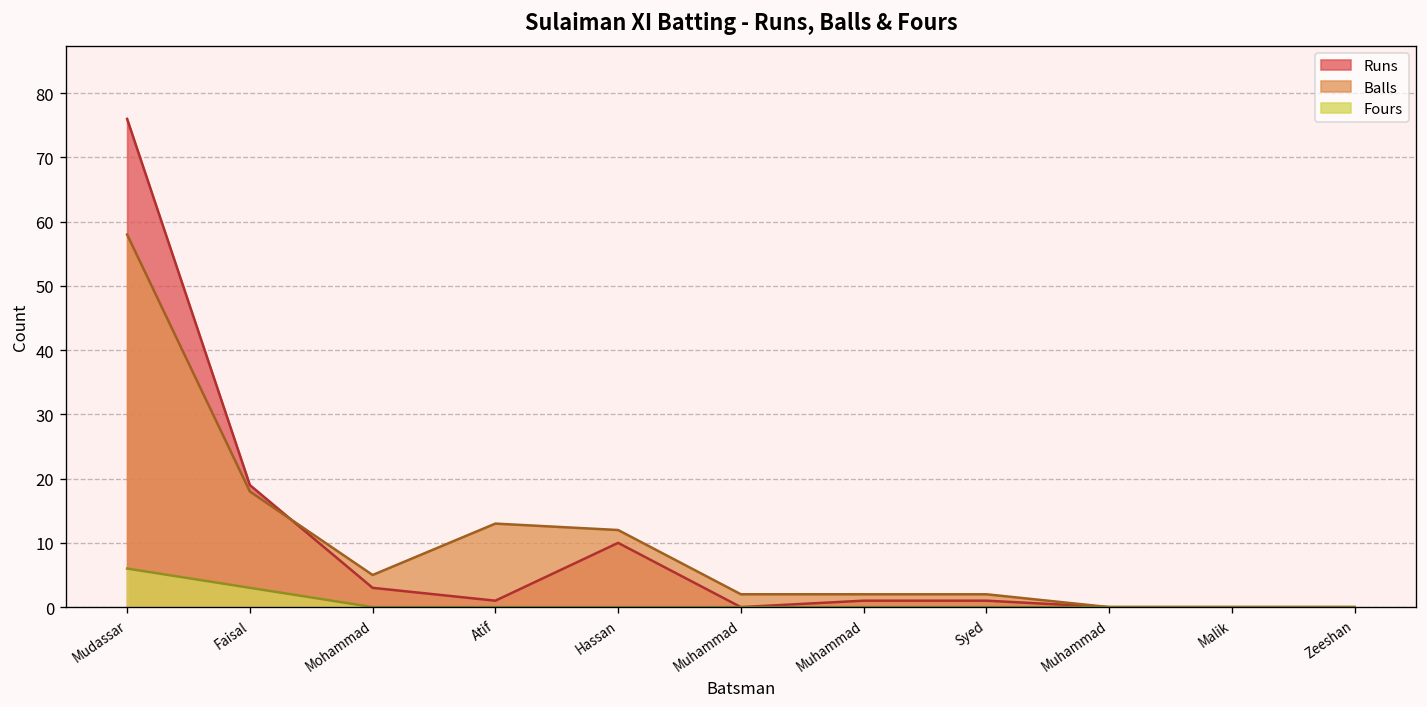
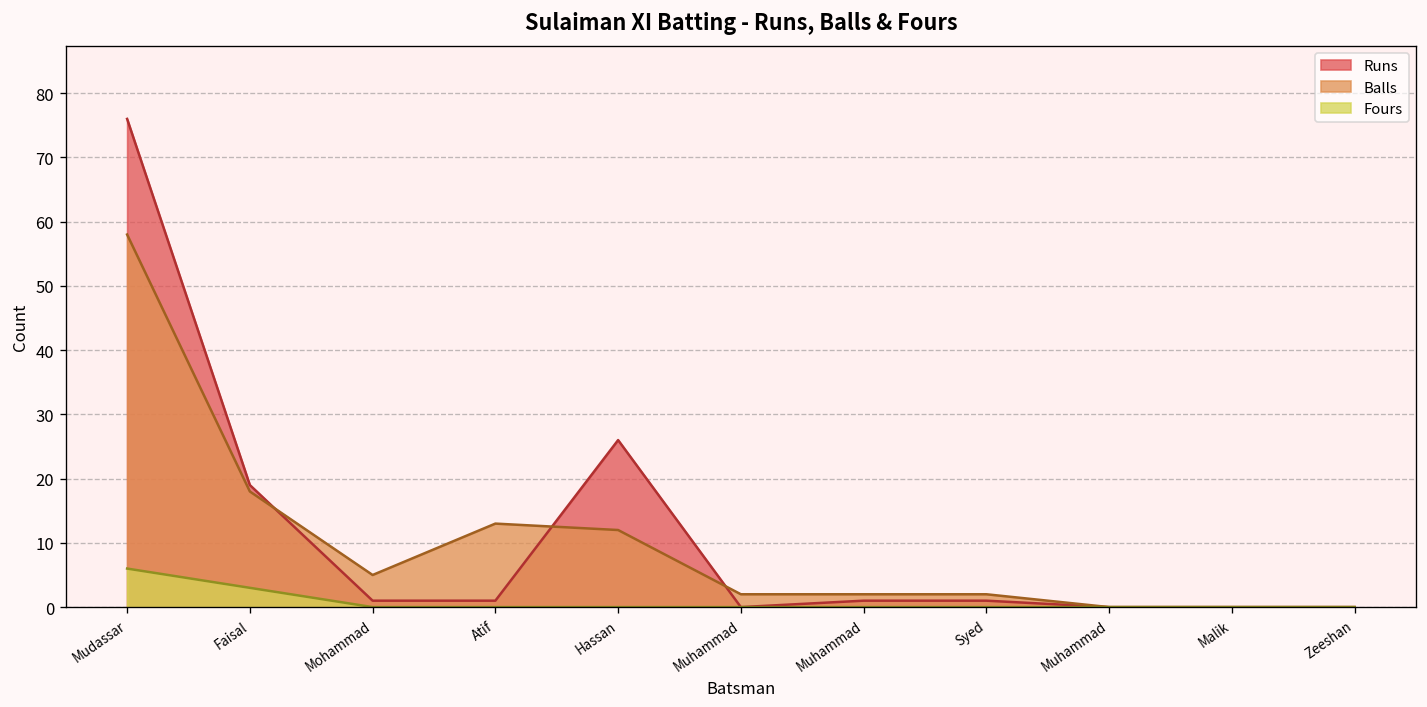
  {
    "Runs": {
      "Mudassar": 76,
      "Faisal": 19,
-     "Mohammad": 3,
+     "Mohammad": 1,
      "Atif": 1,
-     "Hassan": 10,
+     "Hassan": 26,
      "Syed": 1
    },
    "Balls": {
      "Mudassar": 58,
      "Faisal": 18,
      "Mohammad": 5,
      "Atif": 13,
      "Hassan": 12,
      "Syed": 2
    },
    "Fours": {
      "Mudassar": 6,
      "Faisal": 3,
      "Mohammad": 0,
      "Atif": 0,
      "Hassan": 0,
      "Syed": 0
    }
  }
